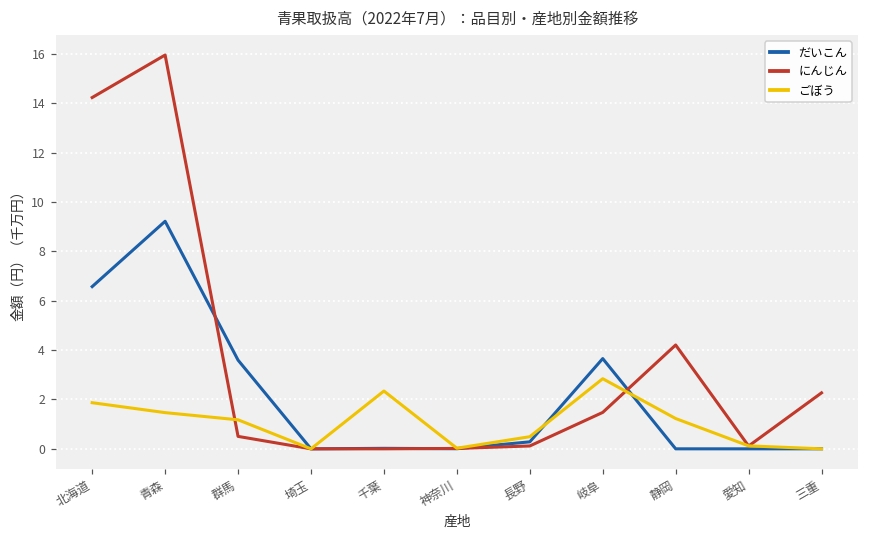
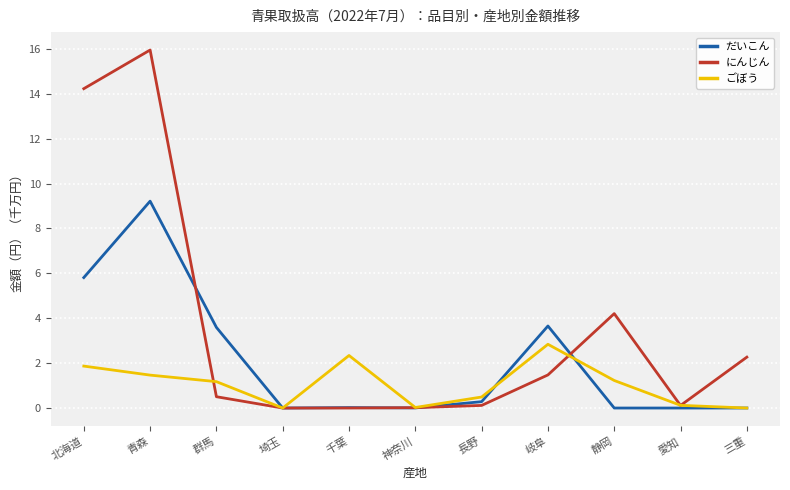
  {
    "だいこん": {
-     "北海道": 6.6,
+     "北海道": 5.8,
      "青森": 9.2,
      "群馬": 3.6,
      "長野": 0.3,
      "岐阜": 3.7,
      "静岡": 0.0
    },
    "にんじん": {
      "北海道": 14.2,
      "青森": 15.9,
      "群馬": 0.5,
      "長野": 0.1,
      "岐阜": 1.5,
      "静岡": 4.2,
      "三重": 2.3
    },
    "ごぼう": {
      "北海道": 1.9,
      "青森": 1.5,
      "群馬": 1.2,
      "千葉": 2.3,
      "長野": 0.5,
      "岐阜": 2.8,
      "静岡": 1.2
    }
  }
